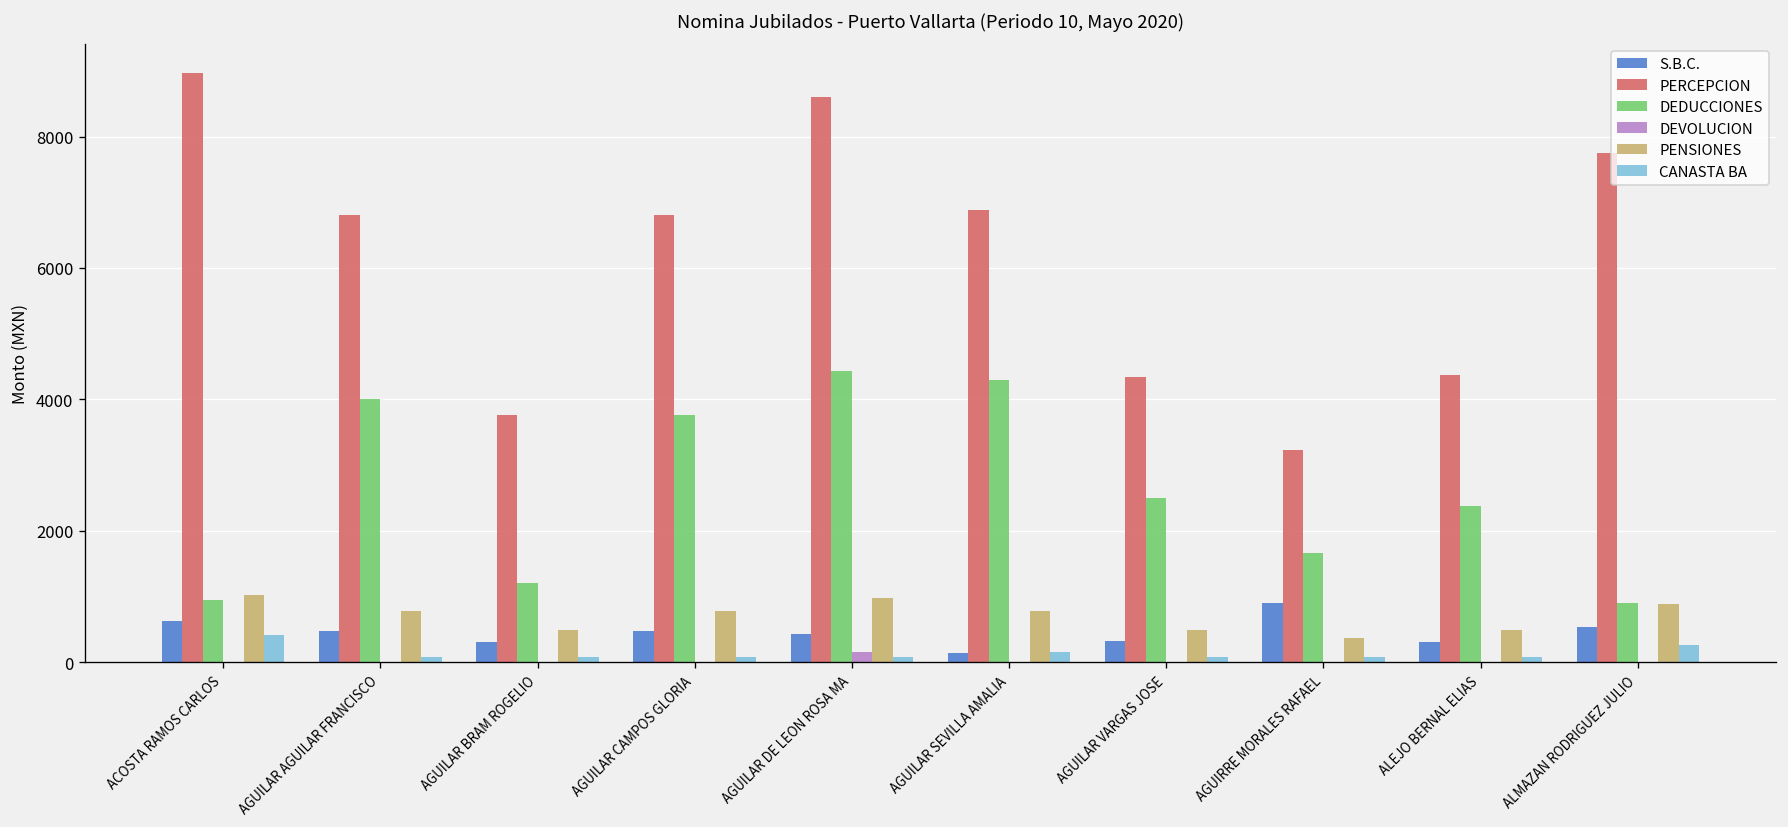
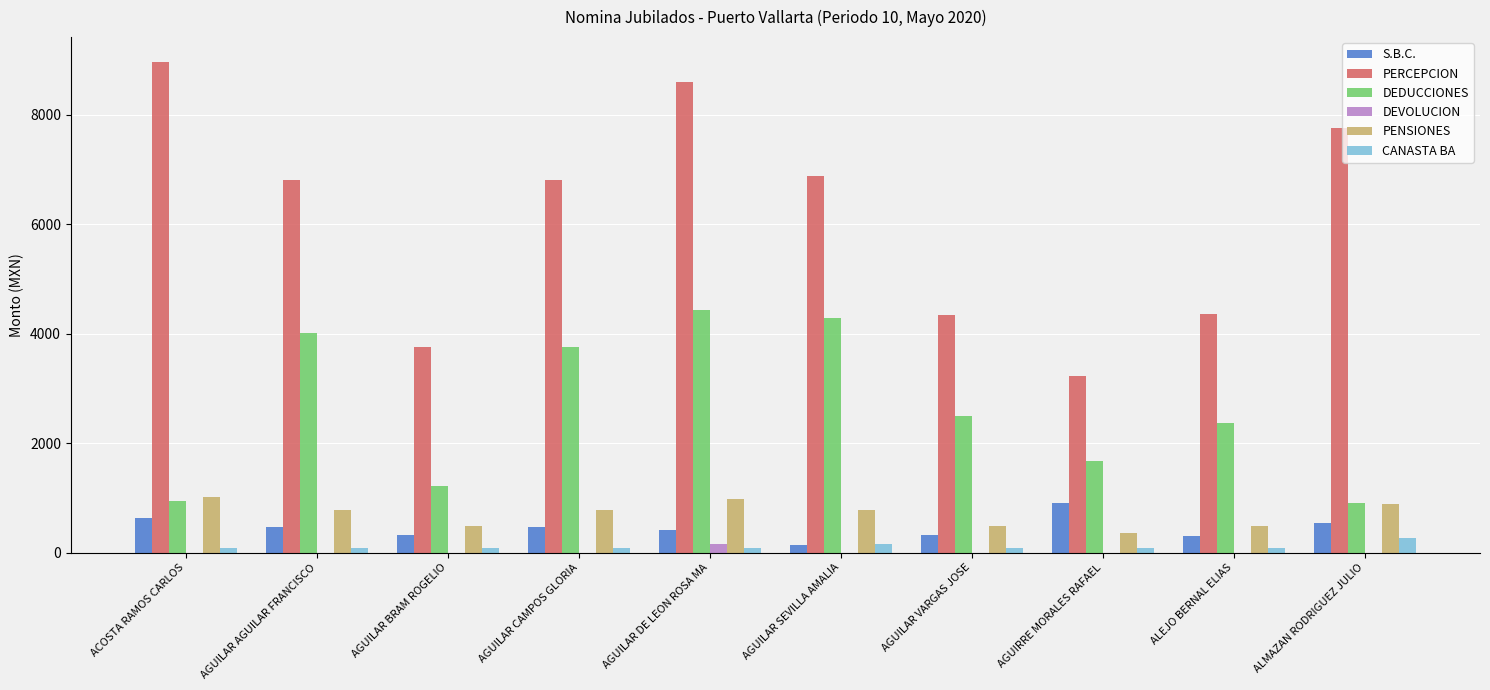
  {
    "S.B.C.": {
      "ACOSTA RAMOS CARLOS": 600,
      "AGUILAR AGUILAR FRANCISCO": 500,
      "AGUILAR BRAM ROGELIO": 300,
      "AGUILAR CAMPOS GLORIA": 500,
      "AGUILAR DE LEON ROSA MA": 400,
      "AGUILAR SEVILLA AMALIA": 100,
      "AGUILAR VARGAS JOSE": 300,
      "AGUIRRE MORALES RAFAEL": 900,
      "ALEJO BERNAL ELIAS": 300,
      "ALMAZAN RODRIGUEZ JULIO": 500
    },
    "PERCEPCION": {
      "ACOSTA RAMOS CARLOS": 9000,
      "AGUILAR AGUILAR FRANCISCO": 6800,
      "AGUILAR BRAM ROGELIO": 3800,
      "AGUILAR CAMPOS GLORIA": 6800,
      "AGUILAR DE LEON ROSA MA": 8600,
      "AGUILAR SEVILLA AMALIA": 6900,
      "AGUILAR VARGAS JOSE": 4300,
      "AGUIRRE MORALES RAFAEL": 3200,
      "ALEJO BERNAL ELIAS": 4400,
      "ALMAZAN RODRIGUEZ JULIO": 7800
    },
    "DEDUCCIONES": {
      "ACOSTA RAMOS CARLOS": 900,
      "AGUILAR AGUILAR FRANCISCO": 4000,
      "AGUILAR BRAM ROGELIO": 1200,
      "AGUILAR CAMPOS GLORIA": 3800,
      "AGUILAR DE LEON ROSA MA": 4400,
      "AGUILAR SEVILLA AMALIA": 4300,
      "AGUILAR VARGAS JOSE": 2500,
      "AGUIRRE MORALES RAFAEL": 1700,
      "ALEJO BERNAL ELIAS": 2400,
      "ALMAZAN RODRIGUEZ JULIO": 900
    },
    "DEVOLUCION": {
      "AGUILAR BRAM ROGELIO": 0,
      "AGUILAR DE LEON ROSA MA": 100,
      "AGUILAR SEVILLA AMALIA": 0,
      "AGUIRRE MORALES RAFAEL": 0,
      "ALMAZAN RODRIGUEZ JULIO": 0
    },
    "PENSIONES": {
      "ACOSTA RAMOS CARLOS": 1000,
      "AGUILAR AGUILAR FRANCISCO": 800,
      "AGUILAR BRAM ROGELIO": 500,
      "AGUILAR CAMPOS GLORIA": 800,
      "AGUILAR DE LEON ROSA MA": 1000,
      "AGUILAR SEVILLA AMALIA": 800,
      "AGUILAR VARGAS JOSE": 500,
      "AGUIRRE MORALES RAFAEL": 400,
      "ALEJO BERNAL ELIAS": 500,
      "ALMAZAN RODRIGUEZ JULIO": 900
    },
    "CANASTA BA": {
-     "ACOSTA RAMOS CARLOS": 400,
+     "ACOSTA RAMOS CARLOS": 100,
      "AGUILAR AGUILAR FRANCISCO": 100,
      "AGUILAR BRAM ROGELIO": 100,
      "AGUILAR CAMPOS GLORIA": 100,
      "AGUILAR DE LEON ROSA MA": 100,
      "AGUILAR SEVILLA AMALIA": 200,
      "AGUILAR VARGAS JOSE": 100,
      "AGUIRRE MORALES RAFAEL": 100,
      "ALEJO BERNAL ELIAS": 100,
      "ALMAZAN RODRIGUEZ JULIO": 300
    }
  }
